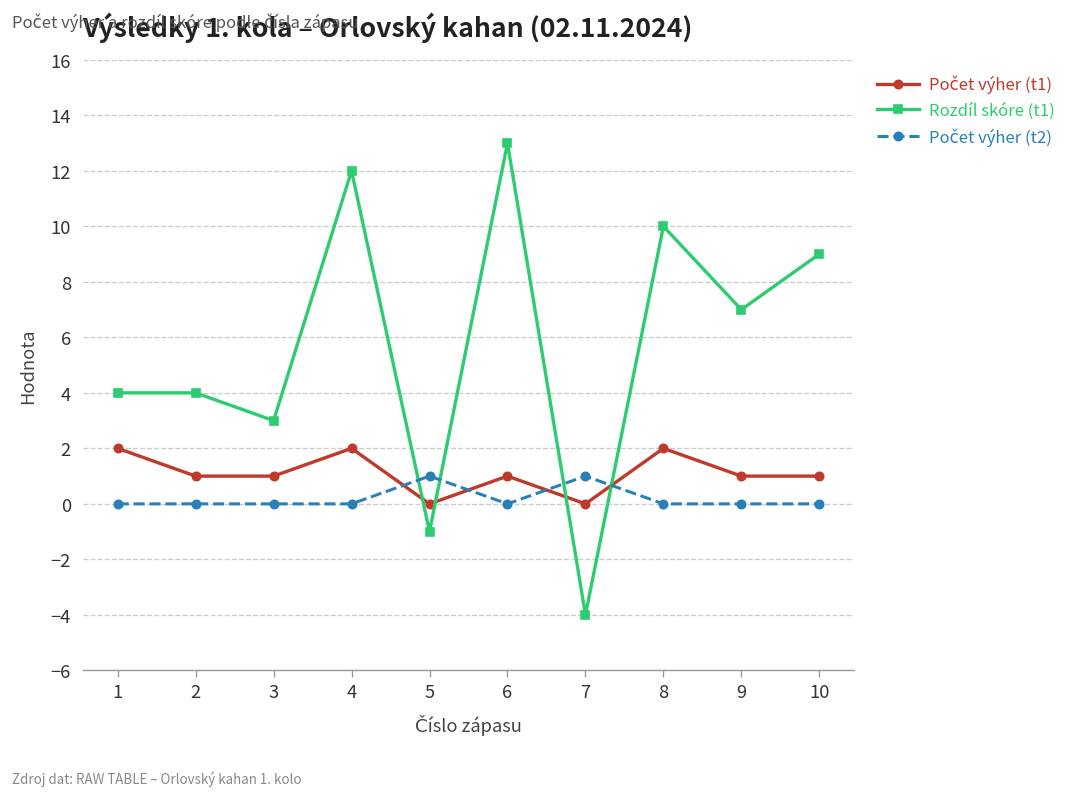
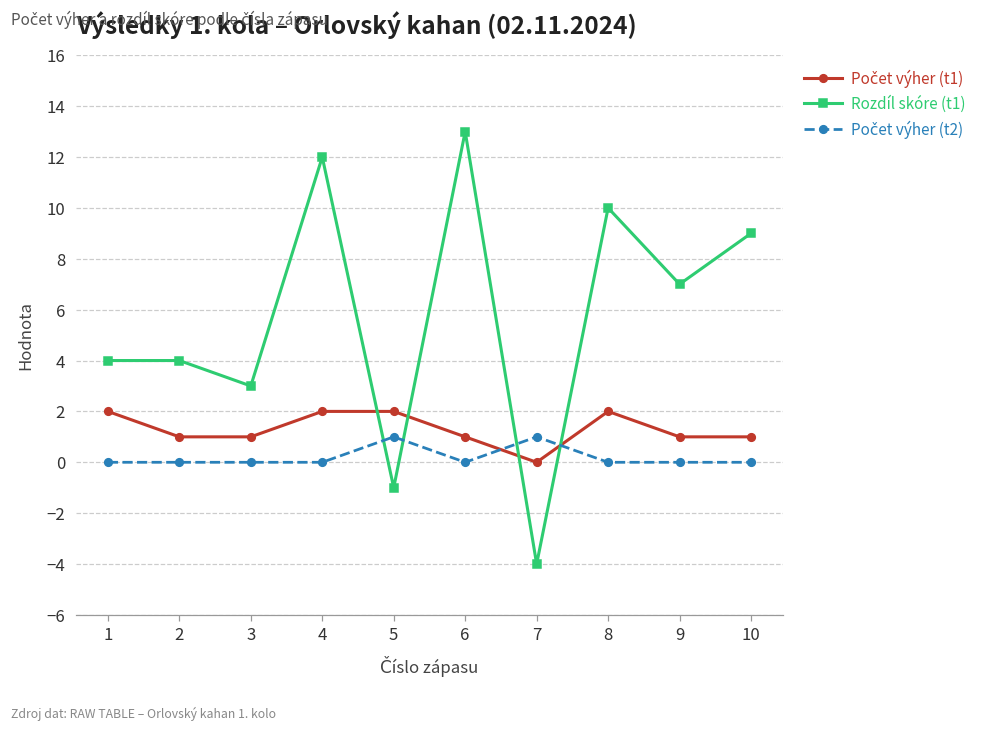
  {
    "Počet výher (t1)": {
      "1": 2,
      "2": 1,
      "3": 1,
      "4": 2,
-     "5": 0,
+     "5": 2,
      "6": 1,
      "7": 0,
      "8": 2,
      "9": 1,
      "10": 1
    },
    "Rozdíl skóre (t1)": {
      "1": 4,
      "2": 4,
      "3": 3,
      "4": 12,
      "5": -1,
      "6": 13,
      "7": -4,
      "8": 10,
      "9": 7,
      "10": 9
    },
    "Počet výher (t2)": {
      "1": 0,
      "2": 0,
      "3": 0,
      "4": 0,
      "5": 1,
      "6": 0,
      "7": 1,
      "8": 0,
      "9": 0,
      "10": 0
    }
  }
